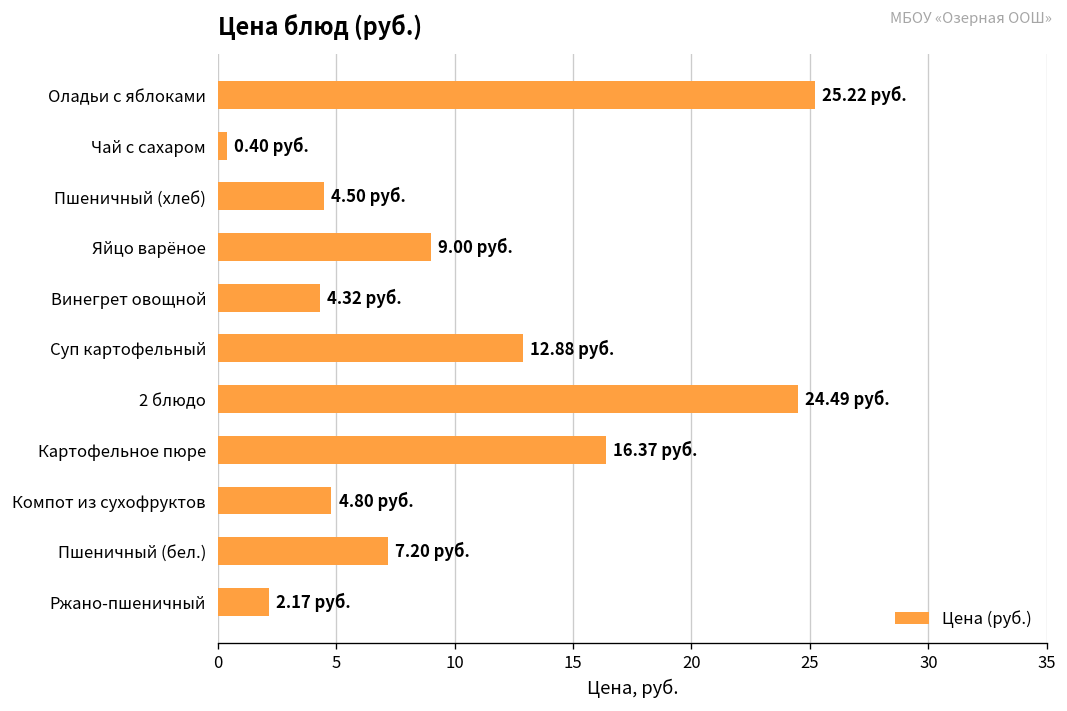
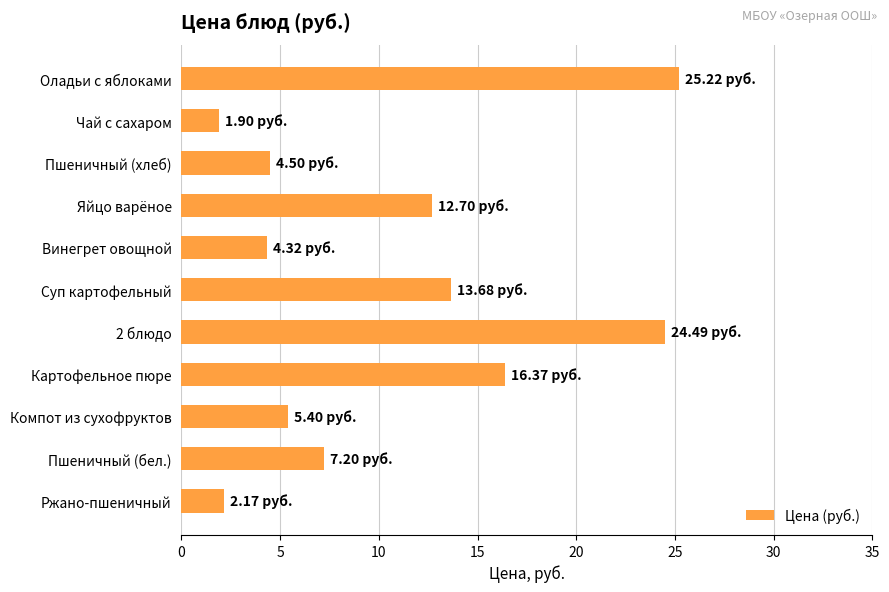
  {
    "Оладьи с яблоками": 25.22,
-   "Чай с сахаром": 0.40,
+   "Чай с сахаром": 1.90,
    "Пшеничный (хлеб)": 4.50,
-   "Яйцо варёное": 9.00,
+   "Яйцо варёное": 12.70,
    "Винегрет овощной": 4.32,
-   "Суп картофельный": 12.88,
+   "Суп картофельный": 13.68,
    "2 блюдо": 24.49,
    "Картофельное пюре": 16.37,
-   "Компот из сухофруктов": 4.80,
+   "Компот из сухофруктов": 5.40,
    "Пшеничный (бел.)": 7.20,
    "Ржано-пшеничный": 2.17
  }
